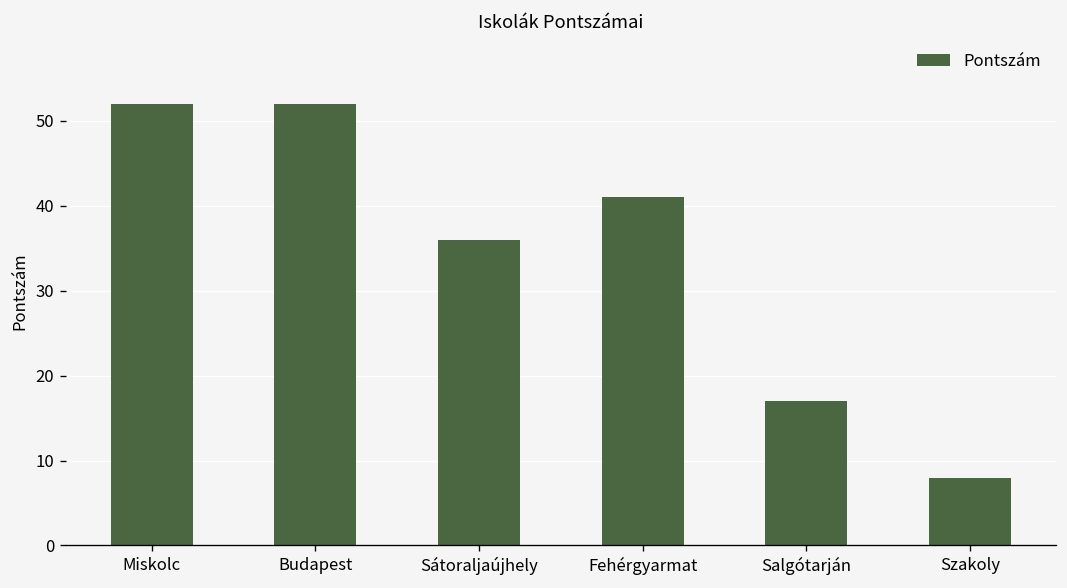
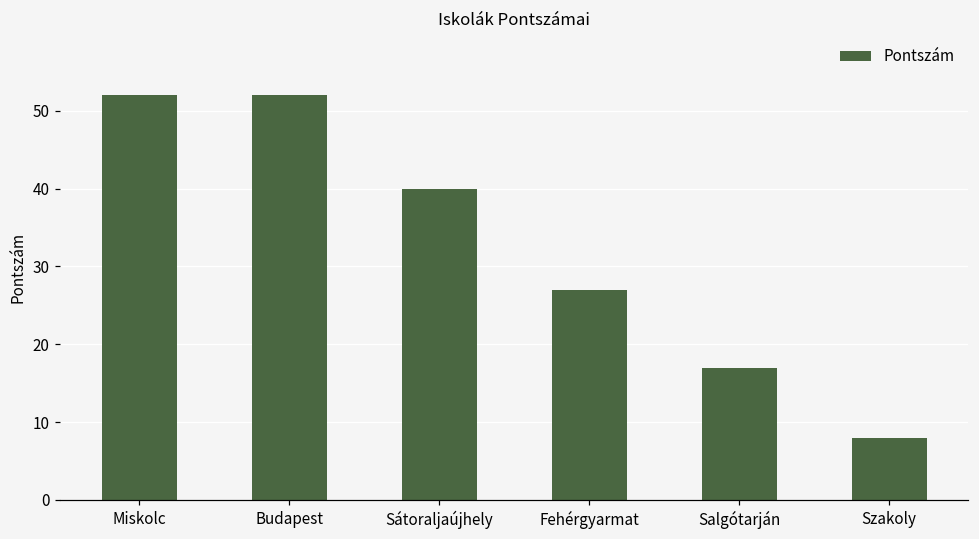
  {
    "Miskolc": 52,
    "Budapest": 52,
-   "Sátoraljaújhely": 36,
-   "Fehérgyarmat": 41,
+   "Sátoraljaújhely": 40,
+   "Fehérgyarmat": 27,
    "Salgótarján": 17,
    "Szakoly": 8
  }
